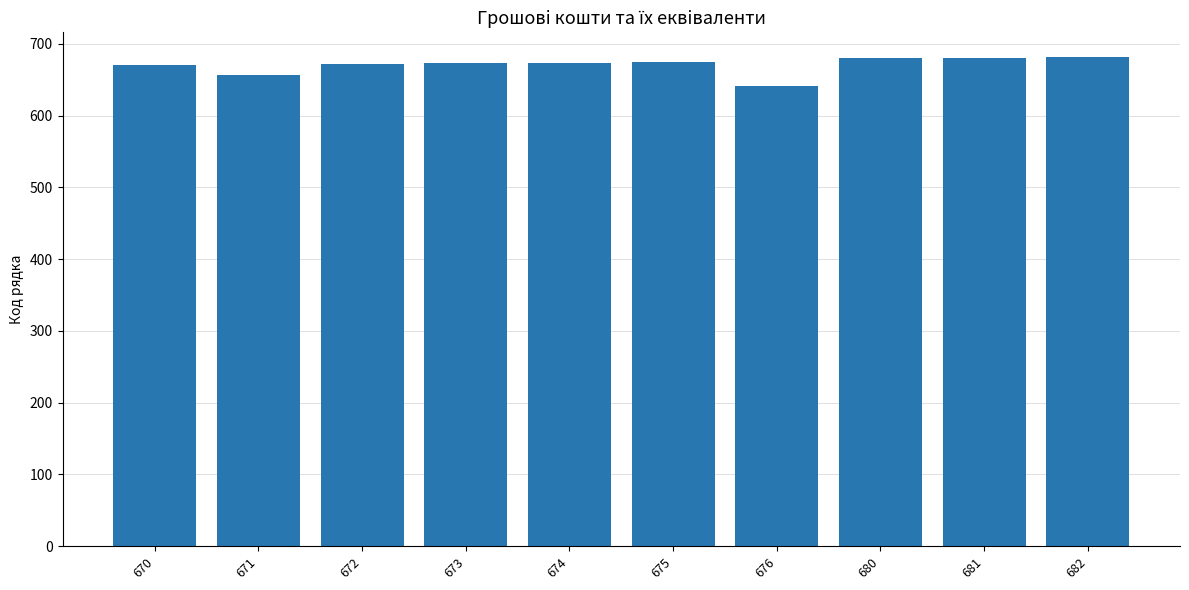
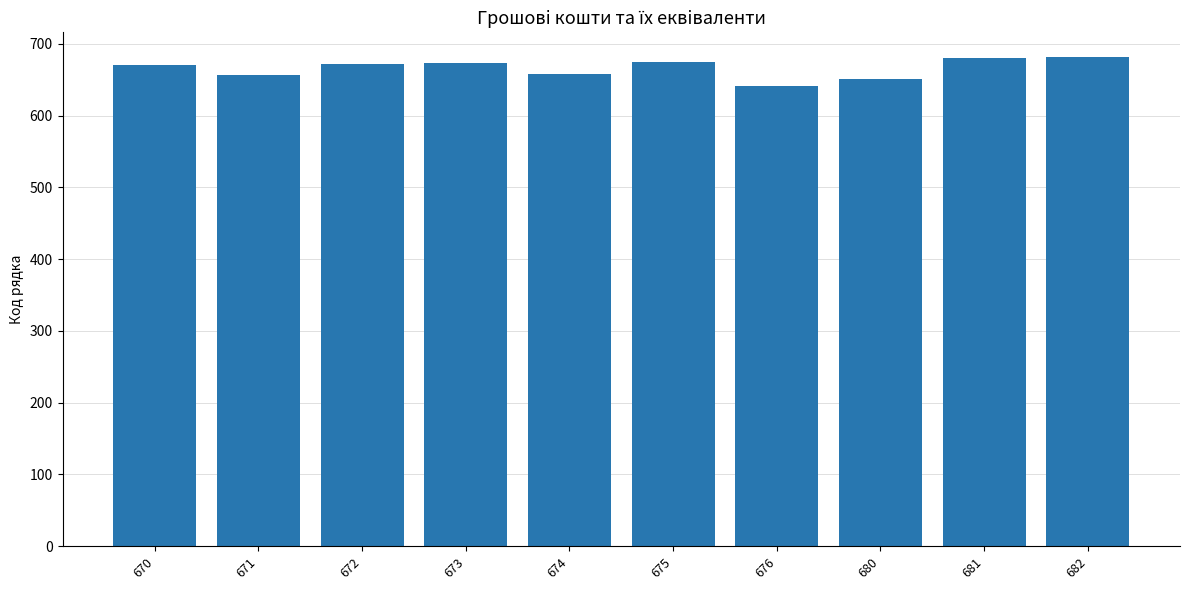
  {
    "670": 670,
    "671": 660,
    "672": 670,
    "673": 670,
-   "674": 670,
+   "674": 660,
    "675": 680,
    "676": 640,
-   "680": 680,
+   "680": 650,
    "681": 680,
    "682": 680
  }
